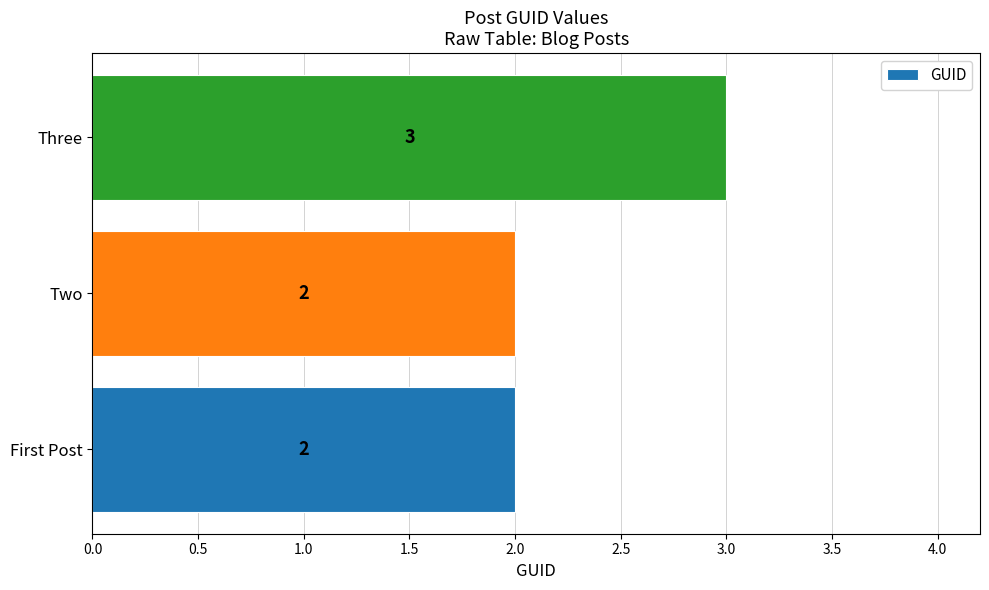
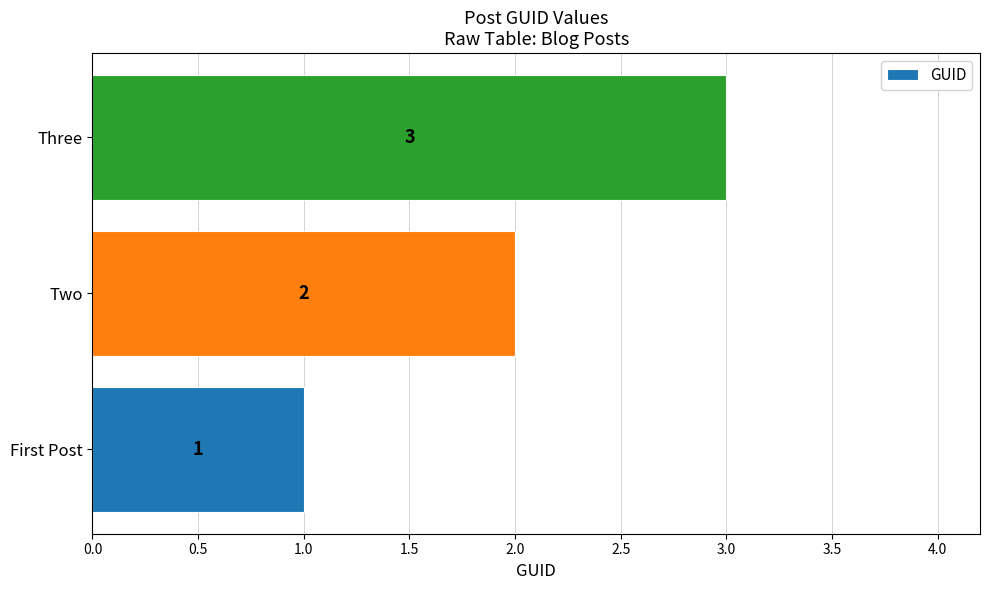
  {
    "Three": 3,
    "Two": 2,
-   "First Post": 2
+   "First Post": 1
  }
